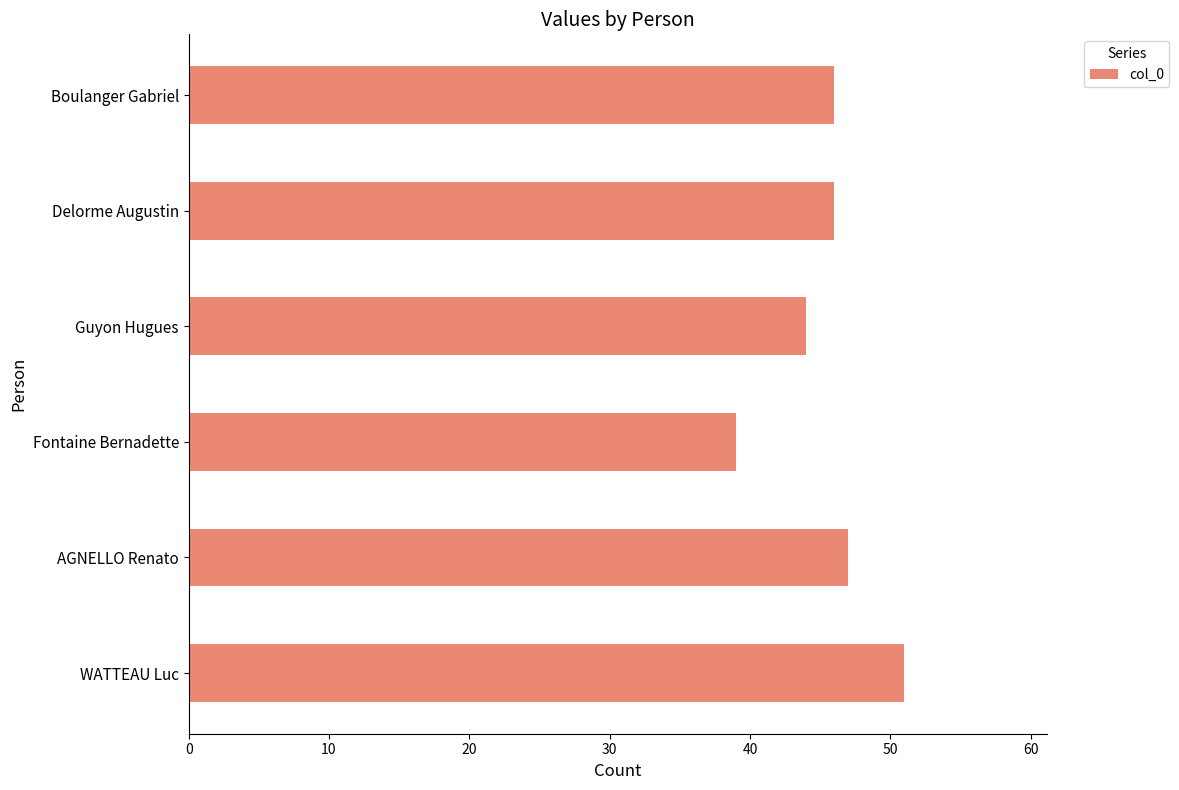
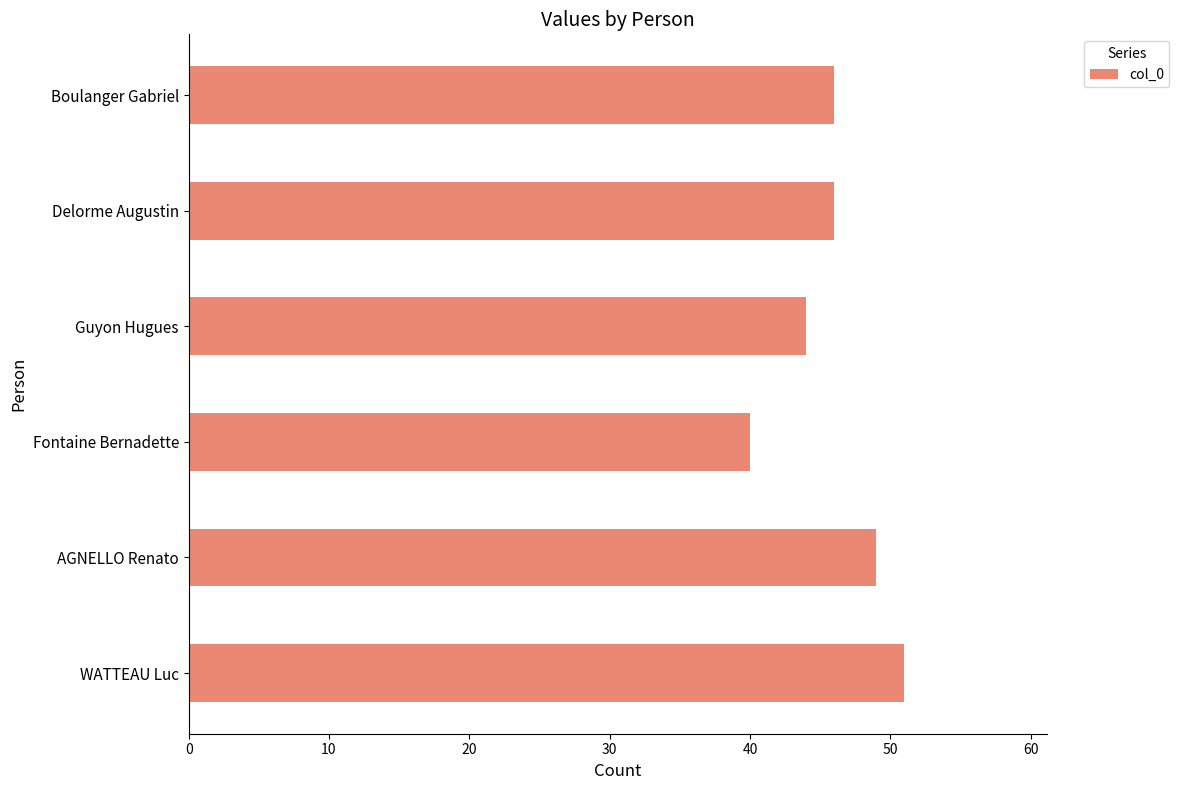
  {
    "Boulanger Gabriel": 46,
    "Delorme Augustin": 46,
    "Guyon Hugues": 44,
-   "Fontaine Bernadette": 39,
-   "AGNELLO Renato": 47,
+   "Fontaine Bernadette": 40,
+   "AGNELLO Renato": 49,
    "WATTEAU Luc": 51
  }
